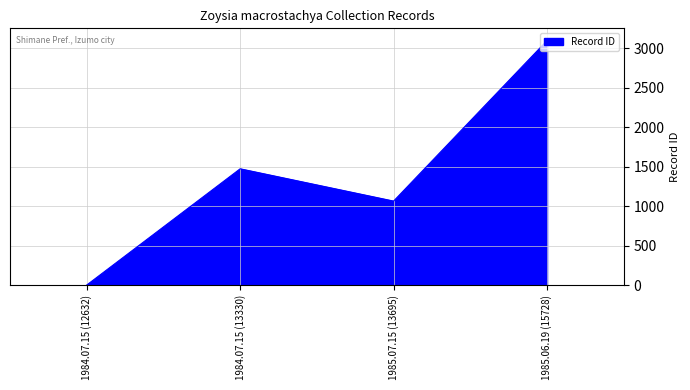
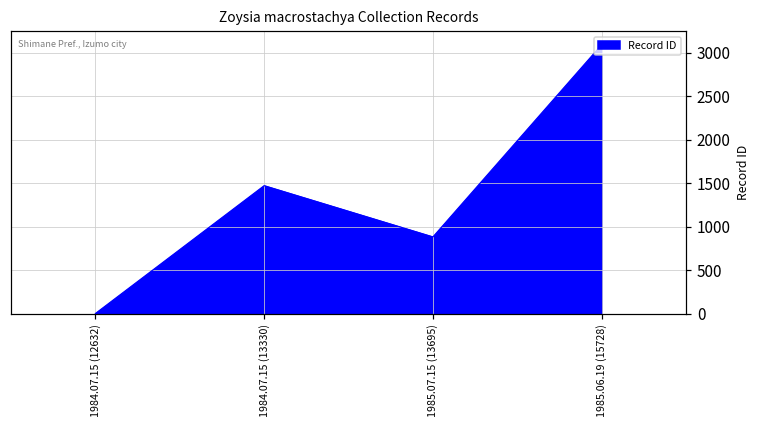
  {
    "1984.07.15 (12632)": 0,
    "1984.07.15 (13330)": 1500,
-   "1985.07.15 (13695)": 1100
+   "1985.07.15 (13695)": 900
  }
